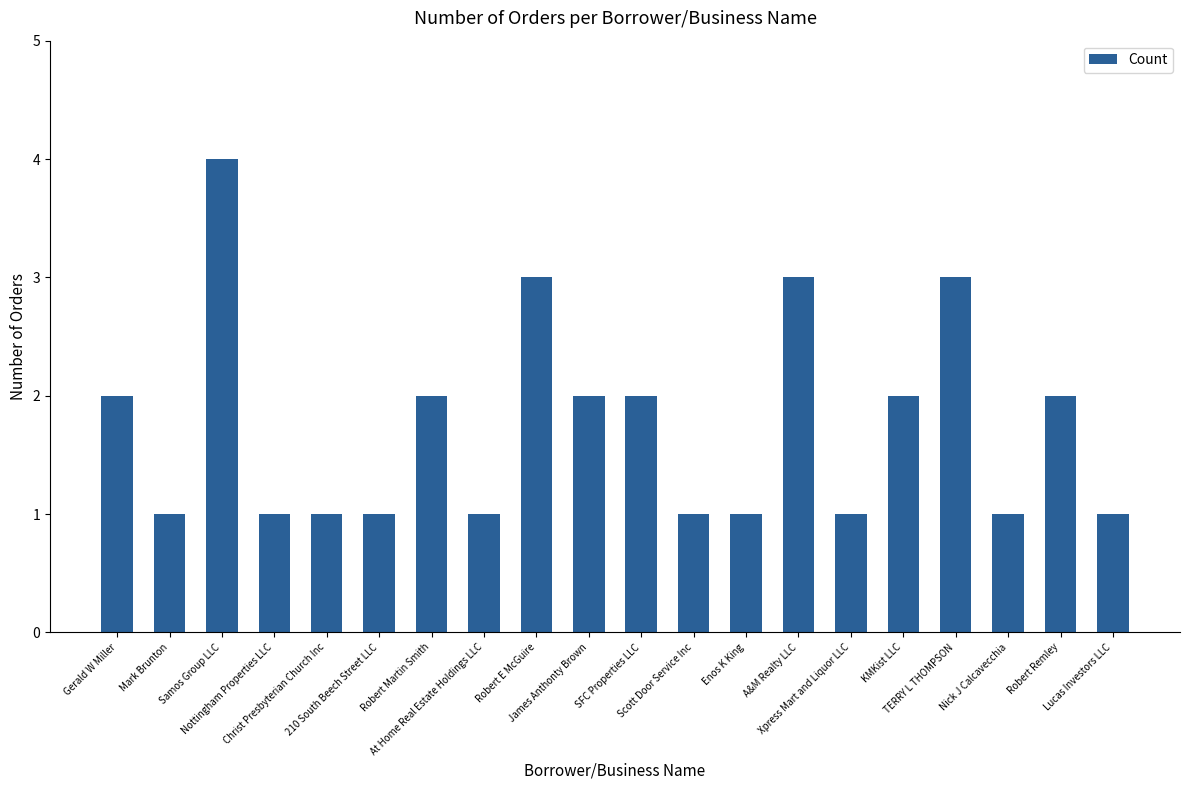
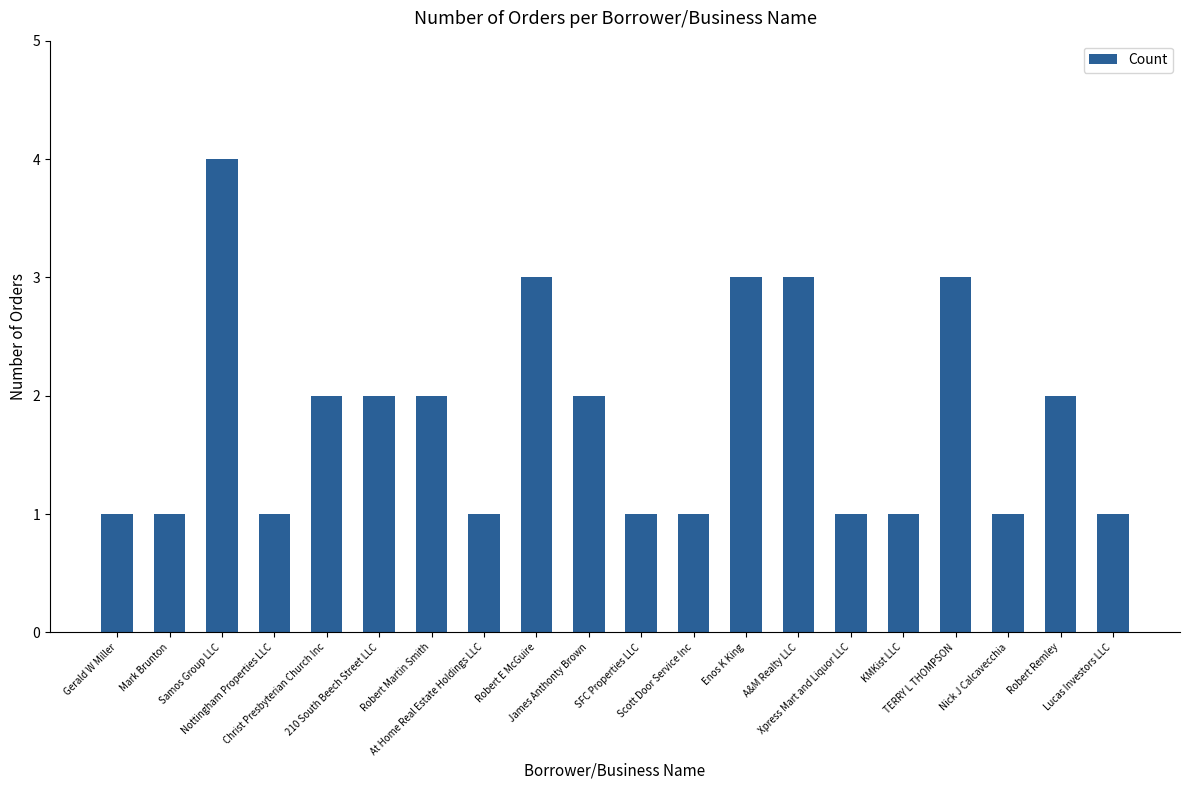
  {
-   "Gerald W Miller": 2,
+   "Gerald W Miller": 1,
    "Mark Brunton": 1,
    "Samos Group LLC": 4,
    "Nottingham Properties LLC": 1,
-   "Christ Presbyterian Church Inc": 1,
-   "210 South Beech Street LLC": 1,
+   "Christ Presbyterian Church Inc": 2,
+   "210 South Beech Street LLC": 2,
    "Robert Martin Smith": 2,
    "At Home Real Estate Holdings LLC": 1,
    "Robert E McGuire": 3,
    "James Anthonty Brown": 2,
-   "SFC Properties LLC": 2,
+   "SFC Properties LLC": 1,
    "Scott Door Service Inc": 1,
-   "Enos K King": 1,
+   "Enos K King": 3,
    "A&M Realty LLC": 3,
    "Xpress Mart and Liquor LLC": 1,
-   "KMKist LLC": 2,
+   "KMKist LLC": 1,
    "TERRY L THOMPSON": 3,
    "Nick J Calcavecchia": 1,
    "Robert Remley": 2,
    "Lucas Investors LLC": 1
  }
